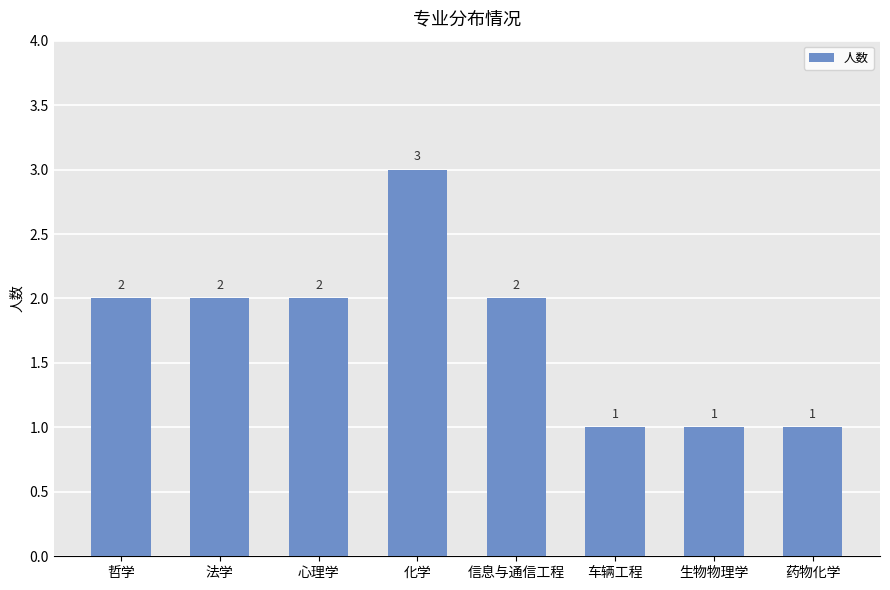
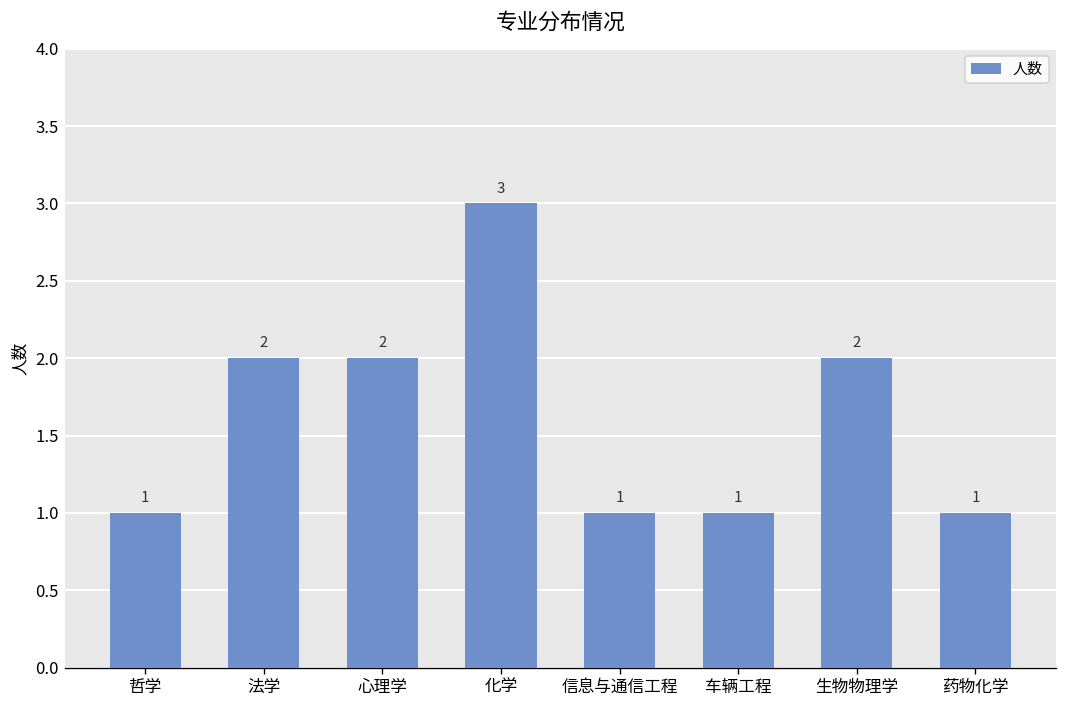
  {
-   "哲学": 2,
+   "哲学": 1,
    "法学": 2,
    "心理学": 2,
    "化学": 3,
-   "信息与通信工程": 2,
+   "信息与通信工程": 1,
    "车辆工程": 1,
-   "生物物理学": 1,
+   "生物物理学": 2,
    "药物化学": 1
  }
